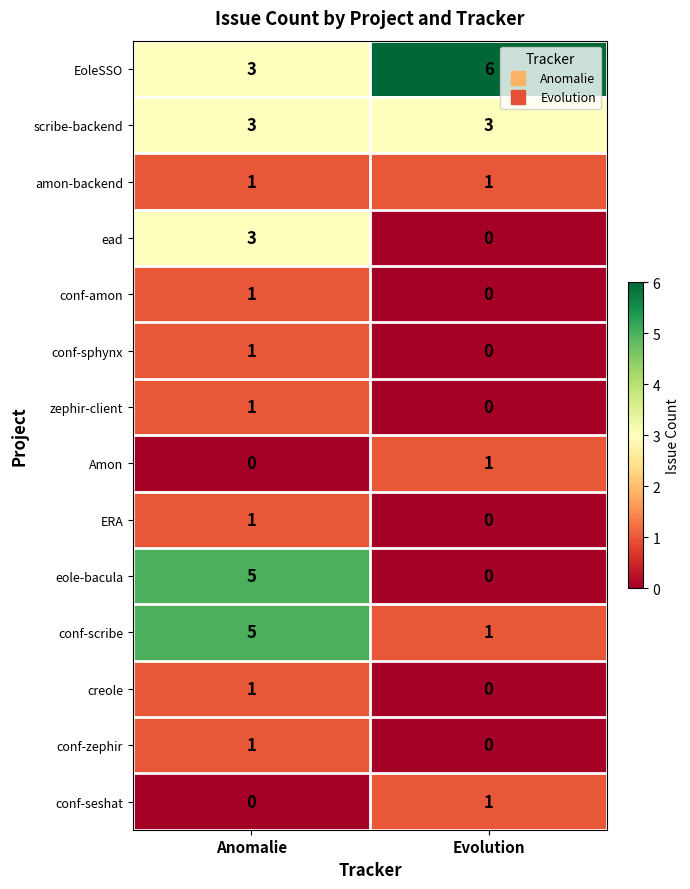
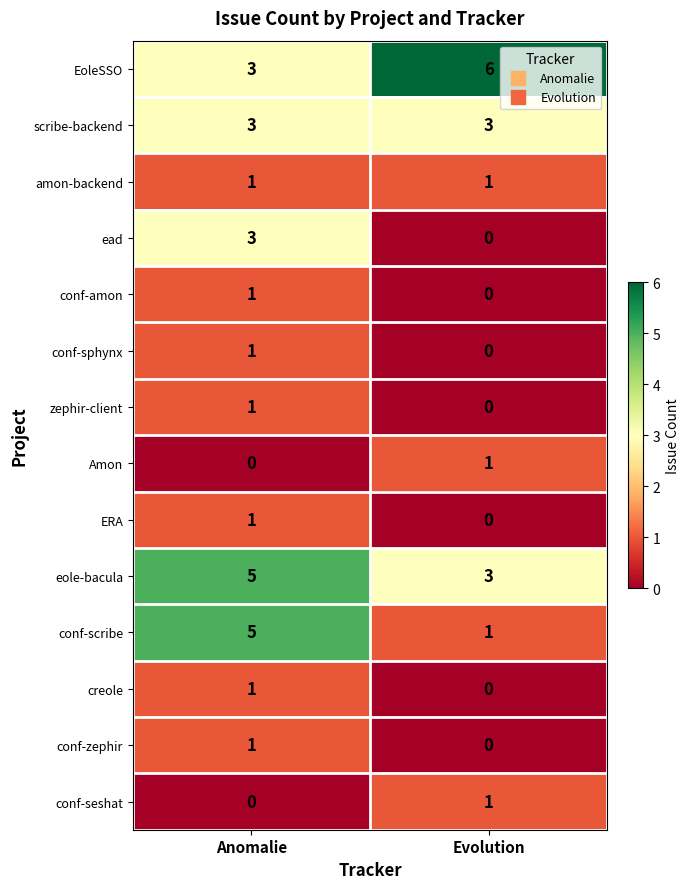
  {
    "EoleSSO": {
      "Anomalie": 3,
      "Evolution": 6
    },
    "scribe-backend": {
      "Anomalie": 3,
      "Evolution": 3
    },
    "amon-backend": {
      "Anomalie": 1,
      "Evolution": 1
    },
    "ead": {
      "Anomalie": 3,
      "Evolution": 0
    },
    "conf-amon": {
      "Anomalie": 1,
      "Evolution": 0
    },
    "conf-sphynx": {
      "Anomalie": 1,
      "Evolution": 0
    },
    "zephir-client": {
      "Anomalie": 1,
      "Evolution": 0
    },
    "Amon": {
      "Anomalie": 0,
      "Evolution": 1
    },
    "ERA": {
      "Anomalie": 1,
      "Evolution": 0
    },
    "eole-bacula": {
      "Anomalie": 5,
-     "Evolution": 0
+     "Evolution": 3
    },
    "conf-scribe": {
      "Anomalie": 5,
      "Evolution": 1
    },
    "creole": {
      "Anomalie": 1,
      "Evolution": 0
    },
    "conf-zephir": {
      "Anomalie": 1,
      "Evolution": 0
    },
    "conf-seshat": {
      "Anomalie": 0,
      "Evolution": 1
    }
  }
